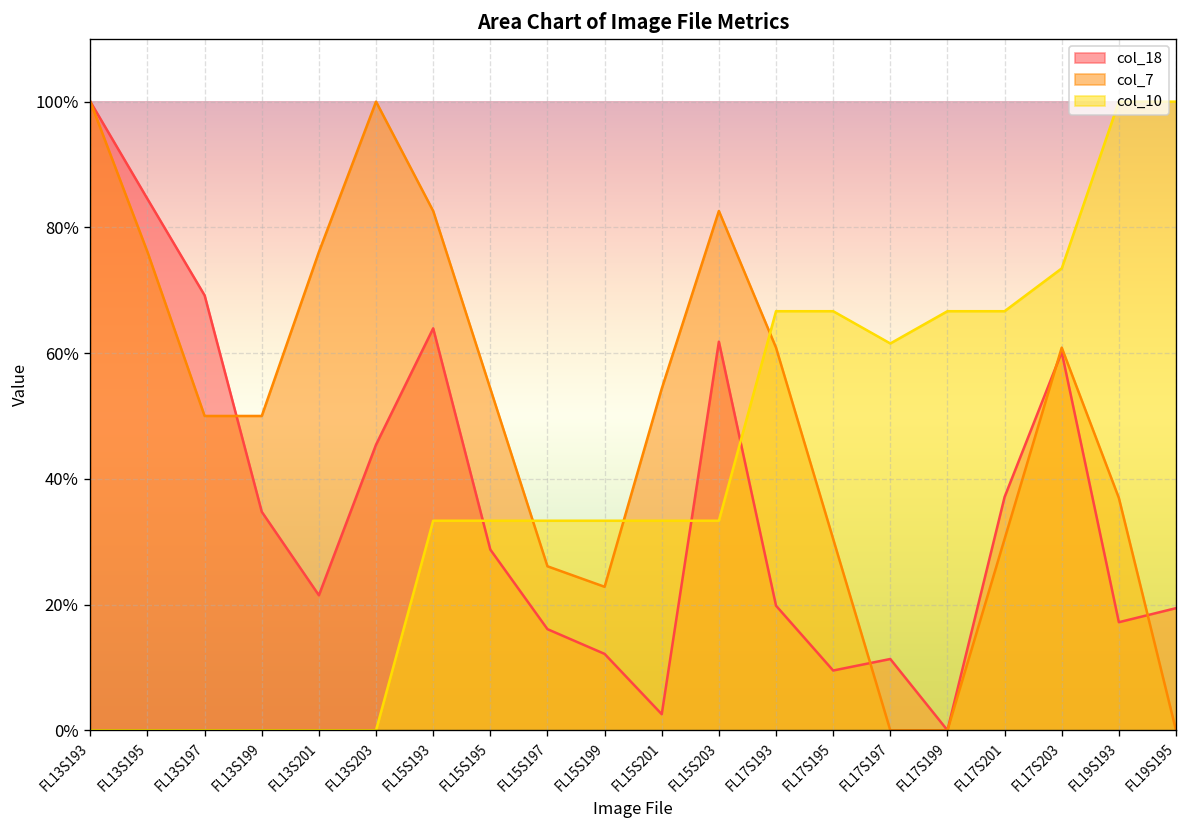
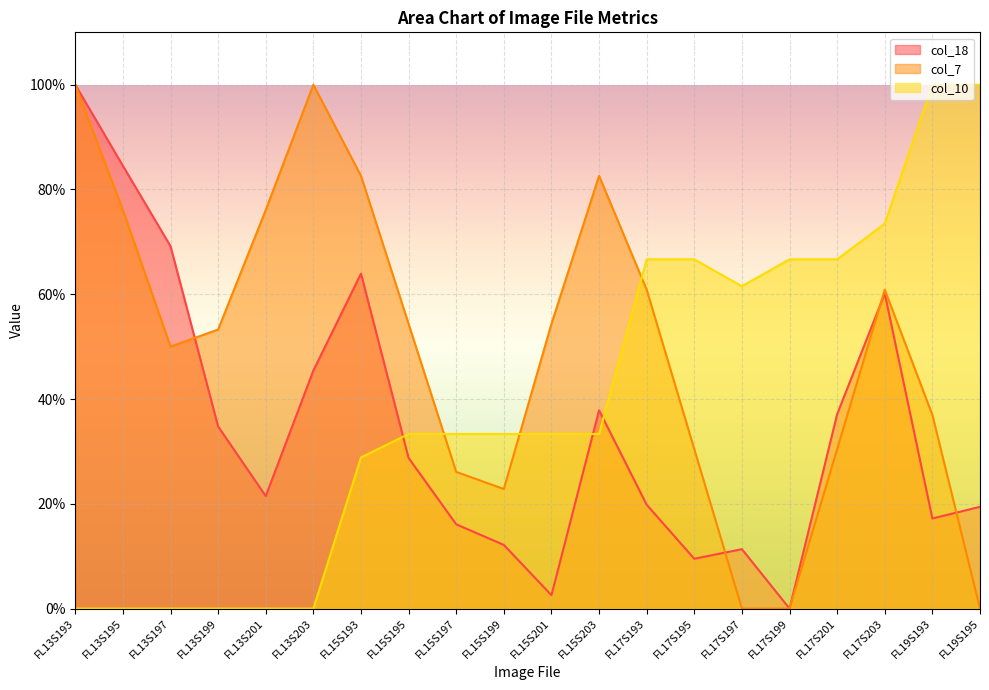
  {
    "col_18": {
      "FL13S195": "85%",
      "FL13S197": "69%",
      "FL13S199": "35%",
      "FL13S201": "21%",
      "FL13S203": "45%",
      "FL15S193": "64%",
      "FL15S195": "29%",
      "FL15S197": "16%",
      "FL15S199": "12%",
      "FL15S201": "3%",
-     "FL15S203": "62%",
+     "FL15S203": "38%",
      "FL17S193": "20%",
      "FL17S195": "10%",
      "FL17S197": "11%",
      "FL17S201": "37%",
      "FL17S203": "60%",
      "FL19S193": "17%",
      "FL19S195": "19%"
    },
    "col_7": {
      "FL13S195": "76%",
      "FL13S197": "50%",
-     "FL13S199": "50%",
+     "FL13S199": "53%",
      "FL13S201": "76%",
      "FL13S203": "100%",
      "FL15S193": "83%",
      "FL15S195": "54%",
      "FL15S197": "26%",
      "FL15S199": "23%",
      "FL15S201": "54%",
      "FL15S203": "83%",
      "FL17S193": "61%",
      "FL17S195": "30%",
      "FL17S197": "0%",
      "FL17S201": "30%",
      "FL17S203": "61%",
      "FL19S193": "37%",
      "FL19S195": "0%"
    },
    "col_10": {
      "FL13S193": "0%",
      "FL13S195": "0%",
      "FL13S197": "0%",
      "FL13S199": "0%",
      "FL13S201": "0%",
      "FL13S203": "0%",
-     "FL15S193": "33%",
+     "FL15S193": "29%",
      "FL15S195": "33%",
      "FL15S197": "33%",
      "FL15S199": "33%",
      "FL15S201": "33%",
      "FL15S203": "33%",
      "FL17S193": "67%",
      "FL17S195": "67%",
      "FL17S197": "62%",
      "FL17S199": "67%",
      "FL17S201": "67%",
      "FL17S203": "73%",
      "FL19S195": "100%"
    }
  }
